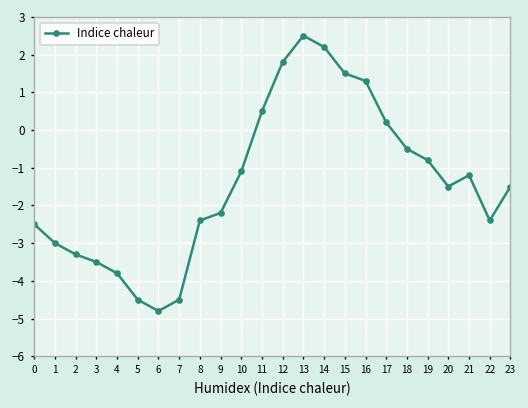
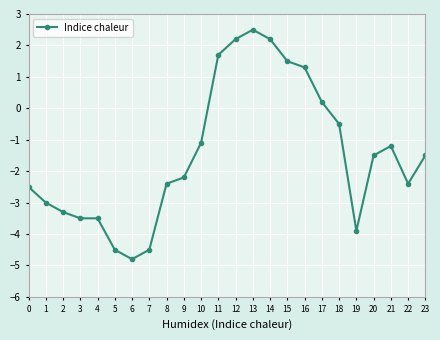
  {
    "0": -2.5,
    "1": -3.0,
    "2": -3.3,
    "3": -3.5,
-   "4": -3.8,
+   "4": -3.5,
    "5": -4.5,
    "6": -4.8,
    "7": -4.5,
    "8": -2.4,
    "9": -2.2,
    "10": -1.1,
-   "11": 0.5,
-   "12": 1.8,
+   "11": 1.7,
+   "12": 2.2,
    "13": 2.5,
    "14": 2.2,
    "15": 1.5,
    "16": 1.3,
    "17": 0.2,
    "18": -0.5,
-   "19": -0.8,
+   "19": -3.9,
    "20": -1.5,
    "21": -1.2,
    "22": -2.4,
    "23": -1.5
  }
